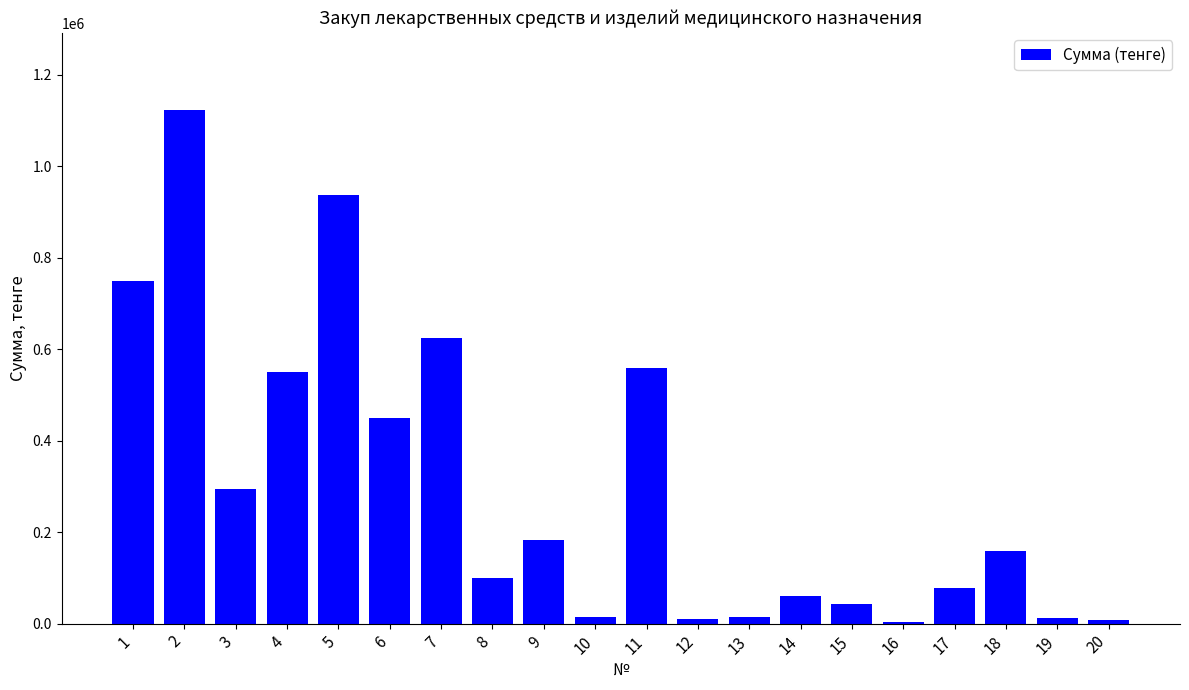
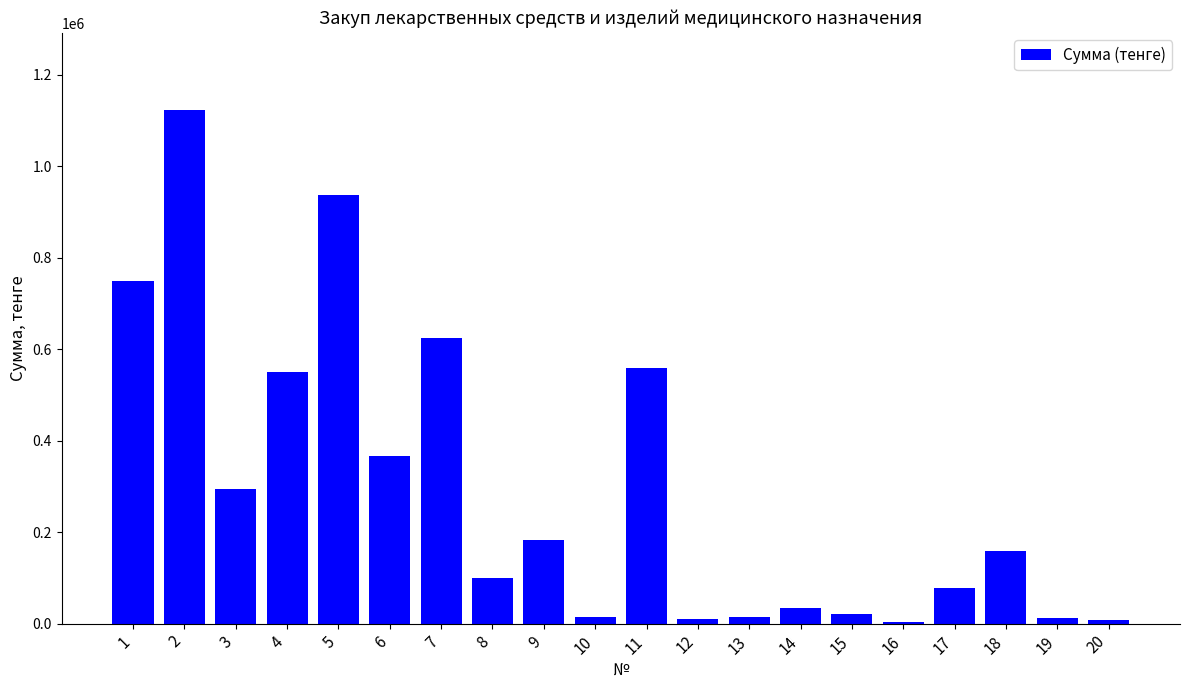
  {
    "1": 750000,
    "2": 1120000,
    "3": 300000,
    "4": 550000,
    "5": 940000,
-   "6": 450000,
+   "6": 370000,
    "7": 630000,
    "8": 100000,
    "9": 180000,
    "10": 10000,
    "11": 560000,
    "12": 10000,
    "13": 10000,
-   "14": 60000,
-   "15": 40000,
+   "14": 30000,
+   "15": 20000,
    "17": 80000,
    "18": 160000,
    "19": 10000,
    "20": 10000
  }
